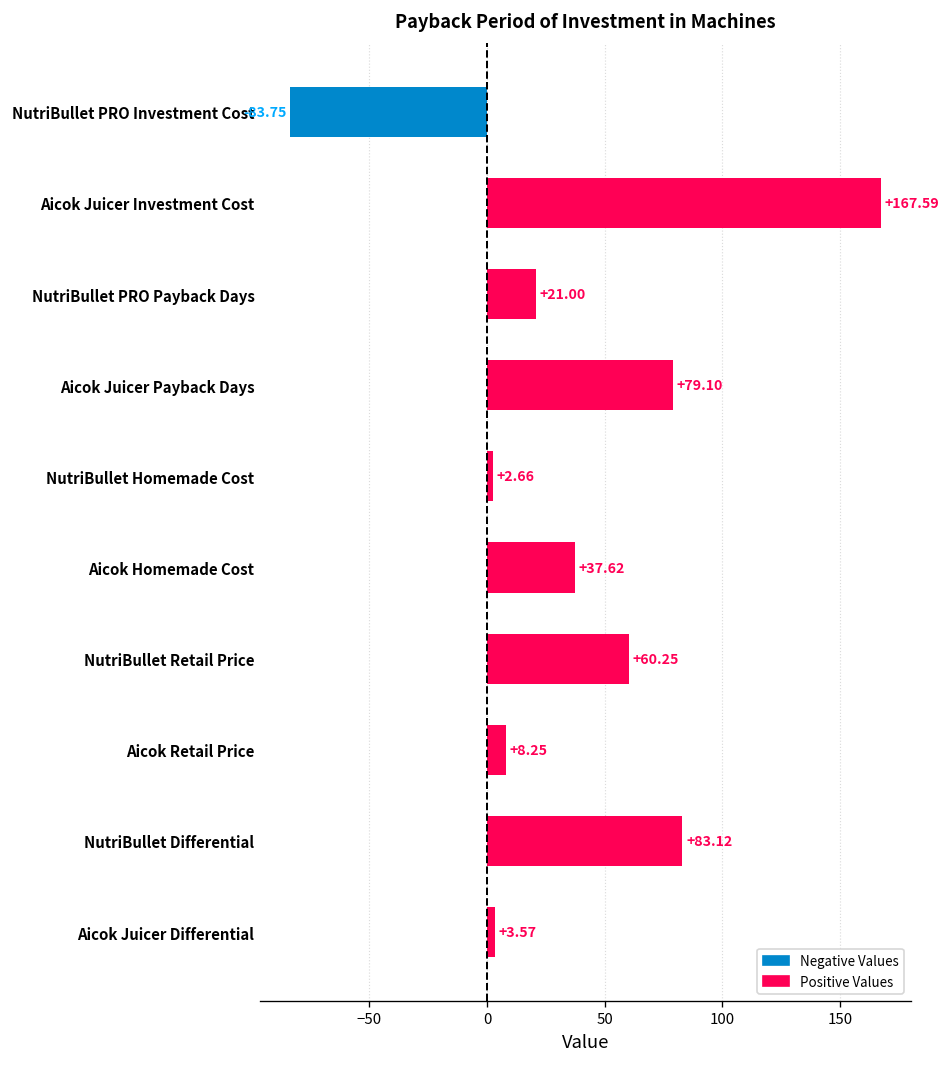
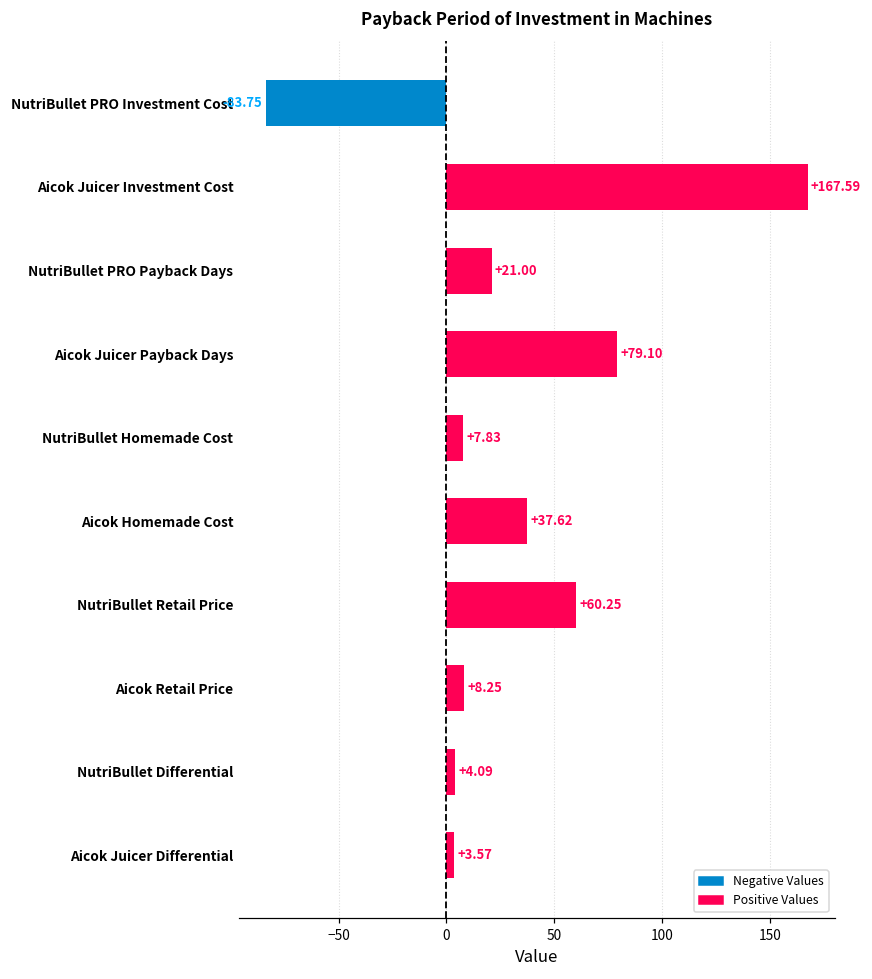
  {
    "NutriBullet PRO Investment Cost": "-83.75",
    "Aicok Juicer Investment Cost": "+167.59",
    "NutriBullet PRO Payback Days": "+21.00",
    "Aicok Juicer Payback Days": "+79.10",
-   "NutriBullet Homemade Cost": "+2.66",
+   "NutriBullet Homemade Cost": "+7.83",
    "Aicok Homemade Cost": "+37.62",
    "NutriBullet Retail Price": "+60.25",
    "Aicok Retail Price": "+8.25",
-   "NutriBullet Differential": "+83.12",
+   "NutriBullet Differential": "+4.09",
    "Aicok Juicer Differential": "+3.57"
  }
